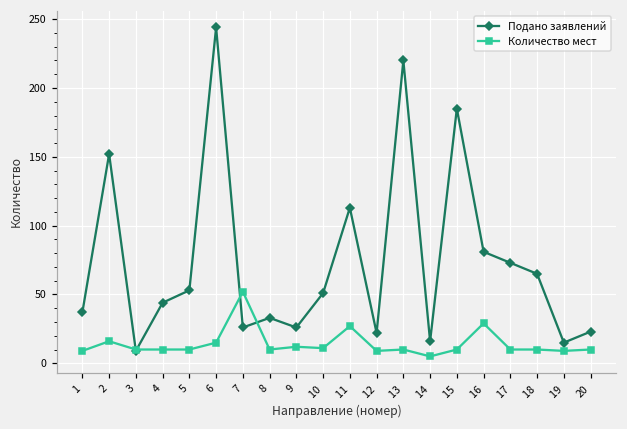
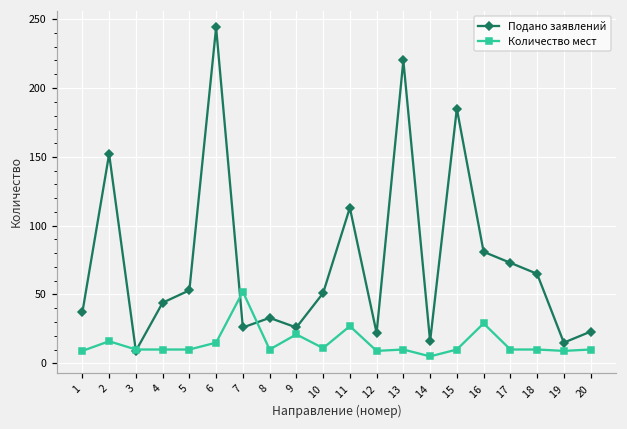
  {
    "Подано заявлений": {
      "1": 37,
      "2": 152,
      "4": 44,
      "5": 53,
      "6": 244,
      "7": 26,
      "8": 33,
      "9": 26,
      "10": 51,
      "11": 113,
      "12": 22,
      "13": 220,
      "14": 16,
      "15": 185,
      "16": 81,
      "17": 73,
      "18": 65,
      "19": 15,
      "20": 23
    },
    "Количество мест": {
      "1": 9,
      "2": 16,
      "4": 10,
      "5": 10,
      "6": 15,
      "7": 52,
      "8": 10,
-     "9": 12,
+     "9": 21,
      "10": 11,
      "11": 27,
      "12": 9,
      "13": 10,
      "14": 5,
      "15": 10,
      "16": 29,
      "17": 10,
      "18": 10,
      "19": 9,
      "20": 10
    }
  }
